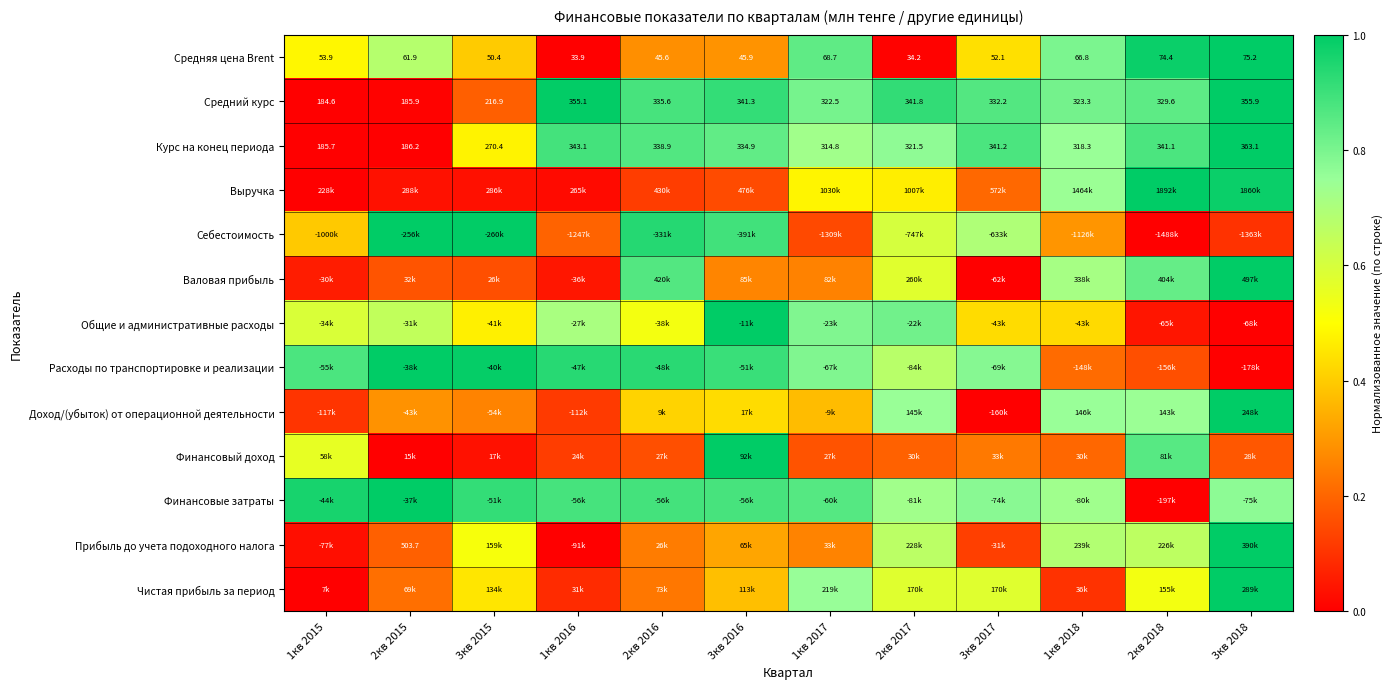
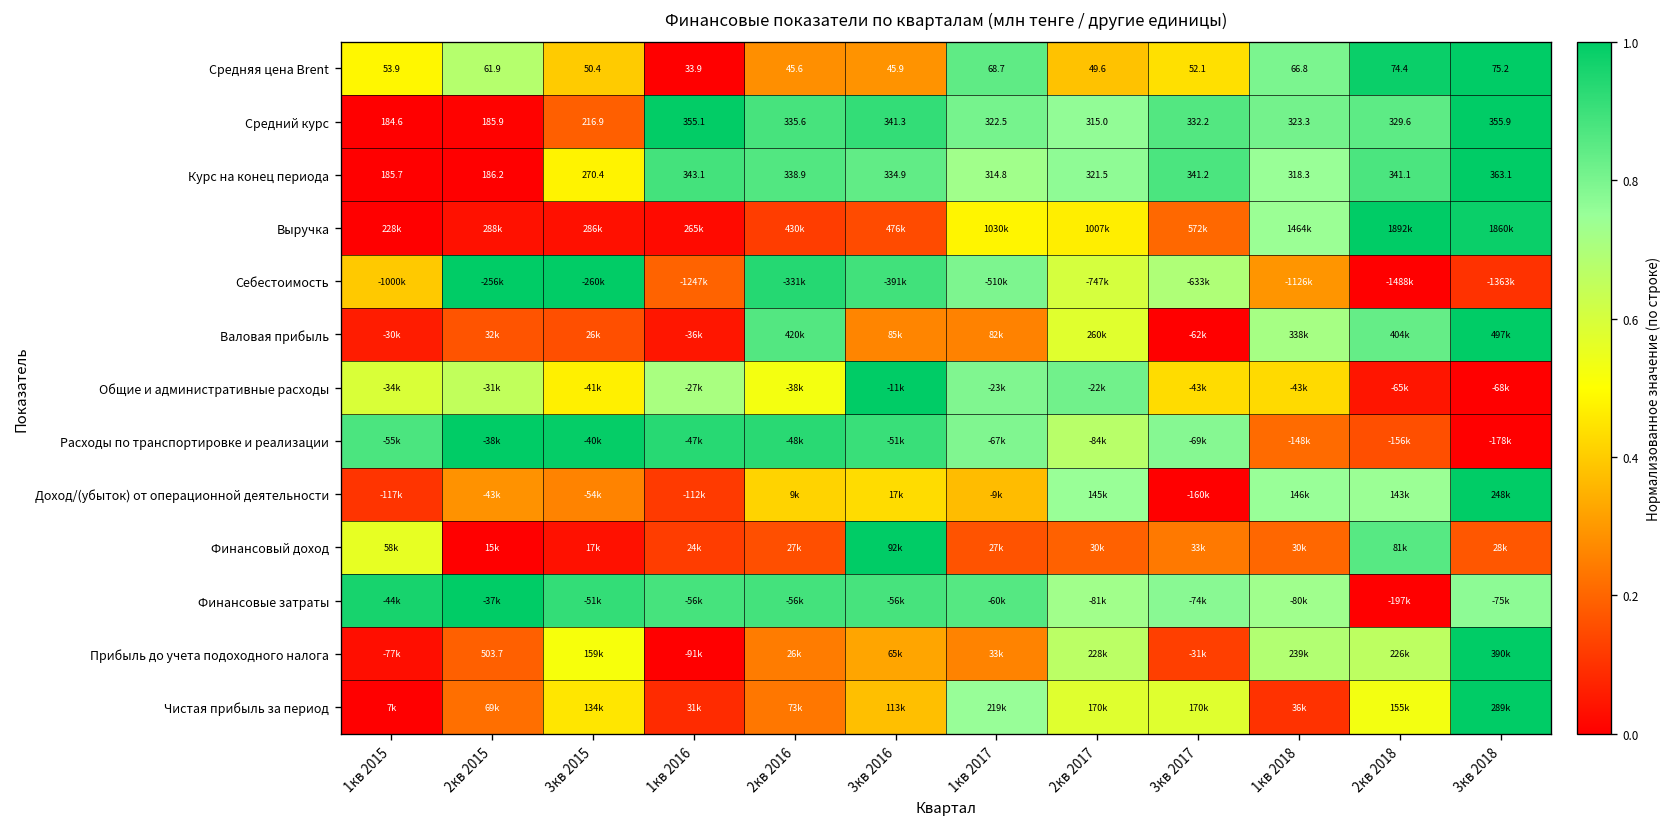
  {
    "Средняя цена Brent": {
      "1кв 2015": "53.9",
      "2кв 2015": "61.9",
      "3кв 2015": "50.4",
      "1кв 2016": "33.9",
      "2кв 2016": "45.6",
      "3кв 2016": "45.9",
      "1кв 2017": "68.7",
-     "2кв 2017": "34.2",
+     "2кв 2017": "49.6",
      "3кв 2017": "52.1",
      "1кв 2018": "66.8",
      "2кв 2018": "74.4",
      "3кв 2018": "75.2"
    },
    "Средний курс": {
      "1кв 2015": "184.6",
      "2кв 2015": "185.9",
      "3кв 2015": "216.9",
      "1кв 2016": "355.1",
      "2кв 2016": "335.6",
      "3кв 2016": "341.3",
      "1кв 2017": "322.5",
-     "2кв 2017": "341.8",
+     "2кв 2017": "315.0",
      "3кв 2017": "332.2",
      "1кв 2018": "323.3",
      "2кв 2018": "329.6",
      "3кв 2018": "355.9"
    },
    "Курс на конец периода": {
      "1кв 2015": "185.7",
      "2кв 2015": "186.2",
      "3кв 2015": "270.4",
      "1кв 2016": "343.1",
      "2кв 2016": "338.9",
      "3кв 2016": "334.9",
      "1кв 2017": "314.8",
      "2кв 2017": "321.5",
      "3кв 2017": "341.2",
      "1кв 2018": "318.3",
      "2кв 2018": "341.1",
      "3кв 2018": "363.1"
    },
    "Выручка": {
      "1кв 2015": "228k",
      "2кв 2015": "288k",
      "3кв 2015": "286k",
      "1кв 2016": "265k",
      "2кв 2016": "430k",
      "3кв 2016": "476k",
      "1кв 2017": "1030k",
      "2кв 2017": "1007k",
      "3кв 2017": "572k",
      "1кв 2018": "1464k",
      "2кв 2018": "1892k",
      "3кв 2018": "1860k"
    },
    "Себестоимость": {
      "1кв 2015": "-1000k",
      "2кв 2015": "-256k",
      "3кв 2015": "-260k",
      "1кв 2016": "-1247k",
      "2кв 2016": "-331k",
      "3кв 2016": "-391k",
-     "1кв 2017": "-1309k",
+     "1кв 2017": "-510k",
      "2кв 2017": "-747k",
      "3кв 2017": "-633k",
      "1кв 2018": "-1126k",
      "2кв 2018": "-1488k",
      "3кв 2018": "-1363k"
    },
    "Валовая прибыль": {
      "1кв 2015": "-30k",
      "2кв 2015": "32k",
      "3кв 2015": "26k",
      "1кв 2016": "-36k",
      "2кв 2016": "420k",
      "3кв 2016": "85k",
      "1кв 2017": "82k",
      "2кв 2017": "260k",
      "3кв 2017": "-62k",
      "1кв 2018": "338k",
      "2кв 2018": "404k",
      "3кв 2018": "497k"
    },
    "Общие и административные расходы": {
      "1кв 2015": "-34k",
      "2кв 2015": "-31k",
      "3кв 2015": "-41k",
      "1кв 2016": "-27k",
      "2кв 2016": "-38k",
      "3кв 2016": "-11k",
      "1кв 2017": "-23k",
      "2кв 2017": "-22k",
      "3кв 2017": "-43k",
      "1кв 2018": "-43k",
      "2кв 2018": "-65k",
      "3кв 2018": "-68k"
    },
    "Расходы по транспортировке и реализации": {
      "1кв 2015": "-55k",
      "2кв 2015": "-38k",
      "3кв 2015": "-40k",
      "1кв 2016": "-47k",
      "2кв 2016": "-48k",
      "3кв 2016": "-51k",
      "1кв 2017": "-67k",
      "2кв 2017": "-84k",
      "3кв 2017": "-69k",
      "1кв 2018": "-148k",
      "2кв 2018": "-156k",
      "3кв 2018": "-178k"
    },
    "Доход/(убыток) от операционной деятельности": {
      "1кв 2015": "-117k",
      "2кв 2015": "-43k",
      "3кв 2015": "-54k",
      "1кв 2016": "-112k",
      "2кв 2016": "9k",
      "3кв 2016": "17k",
      "1кв 2017": "-9k",
      "2кв 2017": "145k",
      "3кв 2017": "-160k",
      "1кв 2018": "146k",
      "2кв 2018": "143k",
      "3кв 2018": "248k"
    },
    "Финансовый доход": {
      "1кв 2015": "58k",
      "2кв 2015": "15k",
      "3кв 2015": "17k",
      "1кв 2016": "24k",
      "2кв 2016": "27k",
      "3кв 2016": "92k",
      "1кв 2017": "27k",
      "2кв 2017": "30k",
      "3кв 2017": "33k",
      "1кв 2018": "30k",
      "2кв 2018": "81k",
      "3кв 2018": "28k"
    },
    "Финансовые затраты": {
      "1кв 2015": "-44k",
      "2кв 2015": "-37k",
      "3кв 2015": "-51k",
      "1кв 2016": "-56k",
      "2кв 2016": "-56k",
      "3кв 2016": "-56k",
      "1кв 2017": "-60k",
      "2кв 2017": "-81k",
      "3кв 2017": "-74k",
      "1кв 2018": "-80k",
      "2кв 2018": "-197k",
      "3кв 2018": "-75k"
    },
    "Прибыль до учета подоходного налога": {
      "1кв 2015": "-77k",
      "2кв 2015": "503.7",
      "3кв 2015": "159k",
      "1кв 2016": "-91k",
      "2кв 2016": "26k",
      "3кв 2016": "65k",
      "1кв 2017": "33k",
      "2кв 2017": "228k",
      "3кв 2017": "-31k",
      "1кв 2018": "239k",
      "2кв 2018": "226k",
      "3кв 2018": "390k"
    },
    "Чистая прибыль за период": {
      "1кв 2015": "7k",
      "2кв 2015": "69k",
      "3кв 2015": "134k",
      "1кв 2016": "31k",
      "2кв 2016": "73k",
      "3кв 2016": "113k",
      "1кв 2017": "219k",
      "2кв 2017": "170k",
      "3кв 2017": "170k",
      "1кв 2018": "36k",
      "2кв 2018": "155k",
      "3кв 2018": "289k"
    }
  }
